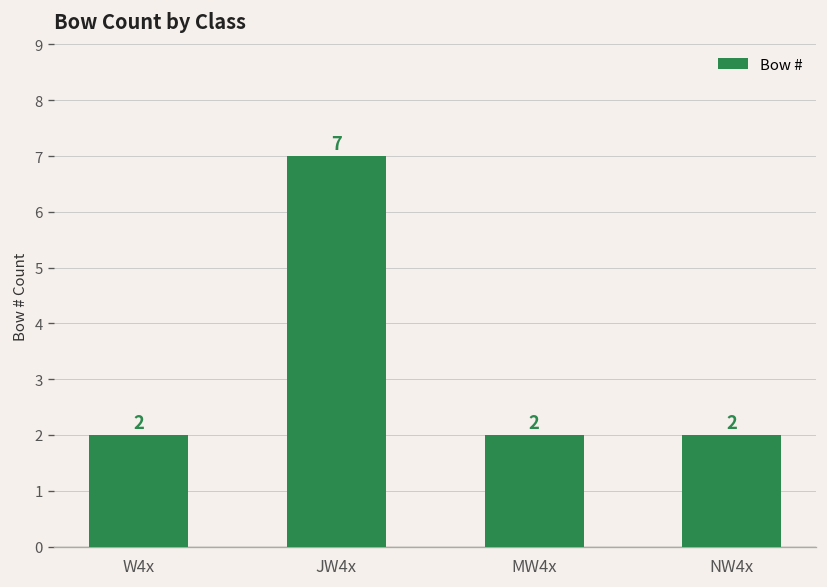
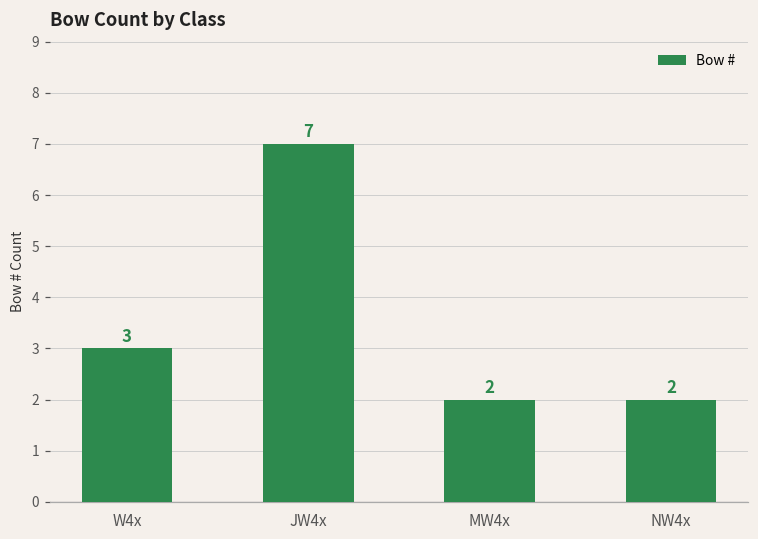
  {
-   "W4x": 2,
+   "W4x": 3,
    "JW4x": 7,
    "MW4x": 2,
    "NW4x": 2
  }
